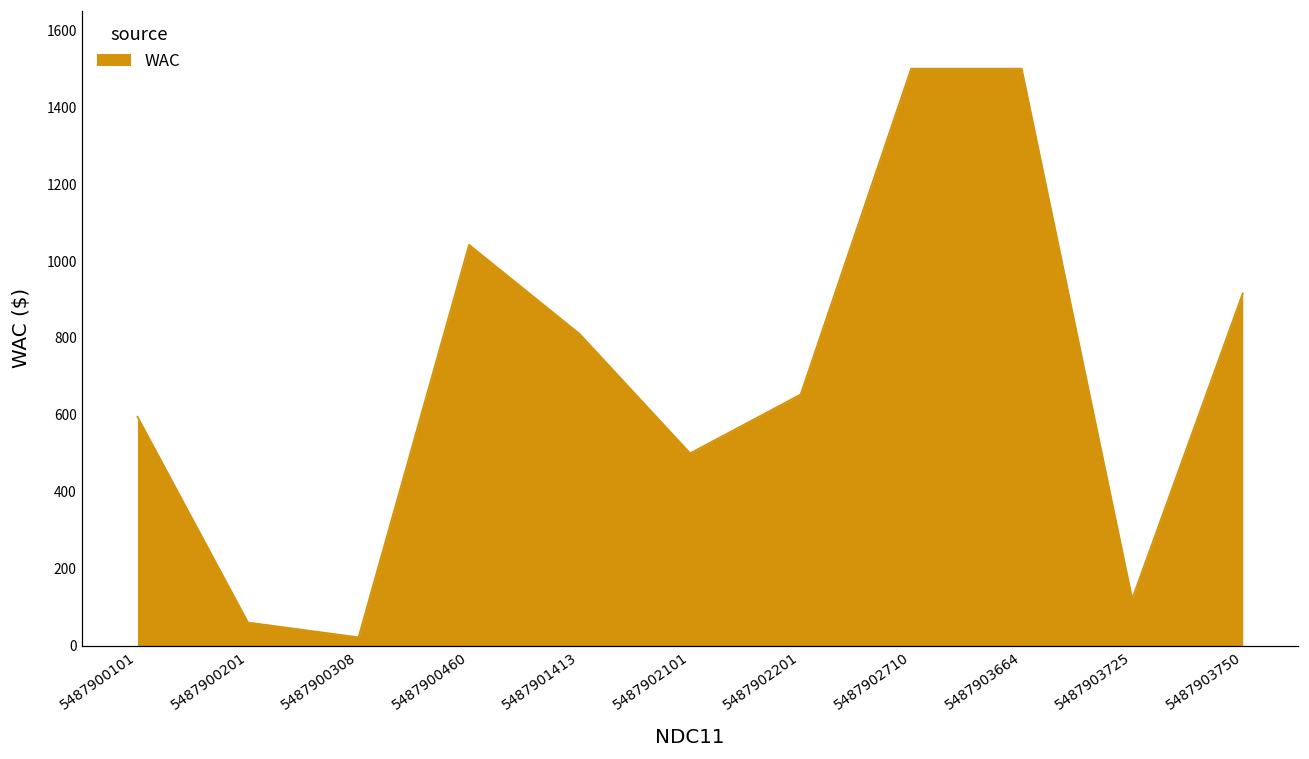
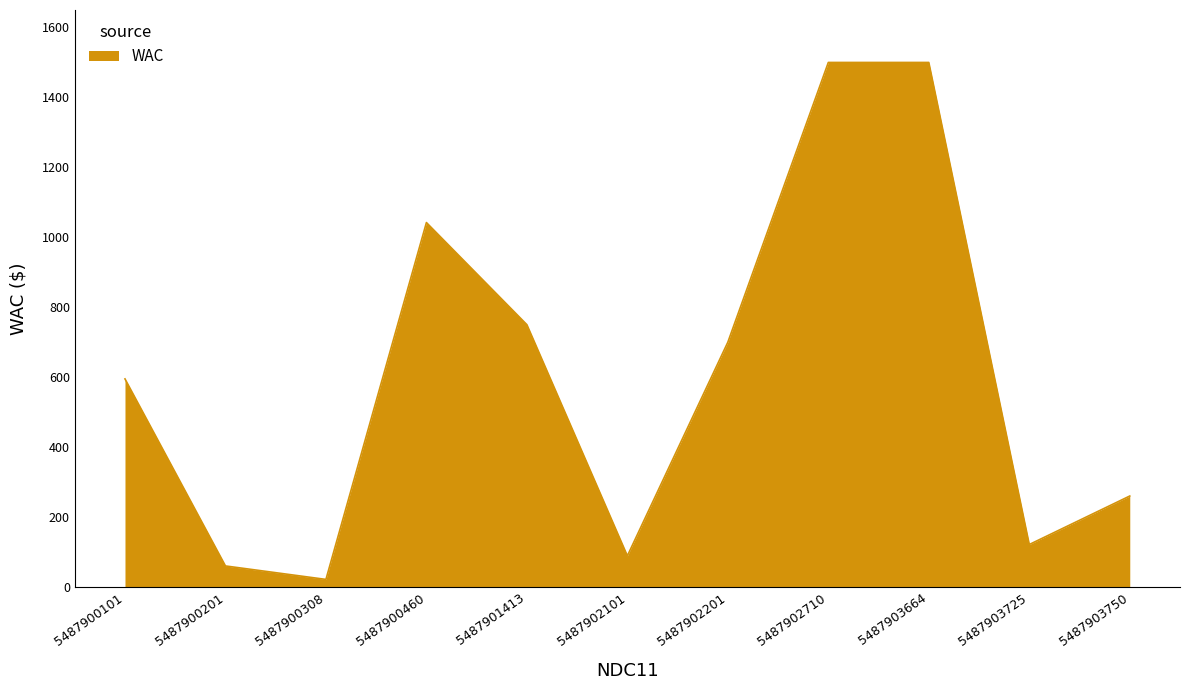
  {
    "5487900101": 590,
    "5487900201": 60,
    "5487900308": 20,
    "5487900460": 1040,
-   "5487901413": 810,
-   "5487902101": 500,
-   "5487902201": 650,
+   "5487901413": 750,
+   "5487902101": 90,
+   "5487902201": 700,
    "5487902710": 1500,
    "5487903664": 1500,
    "5487903725": 120,
-   "5487903750": 920
+   "5487903750": 260
  }
